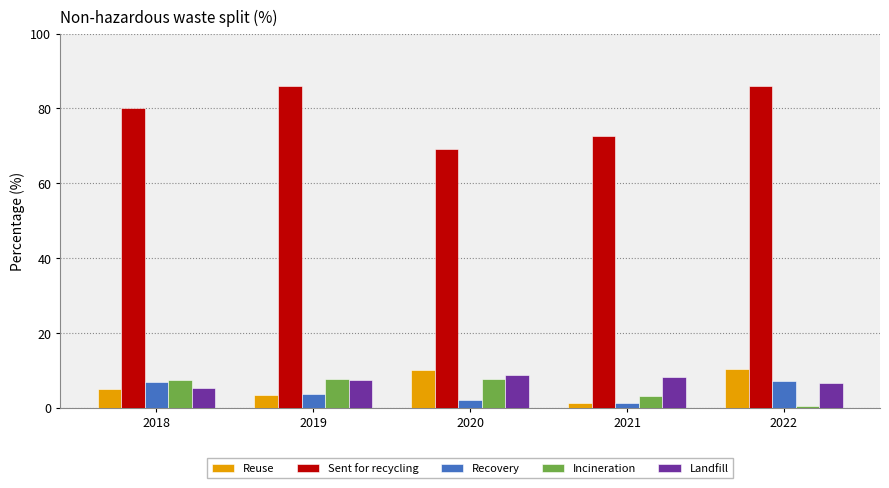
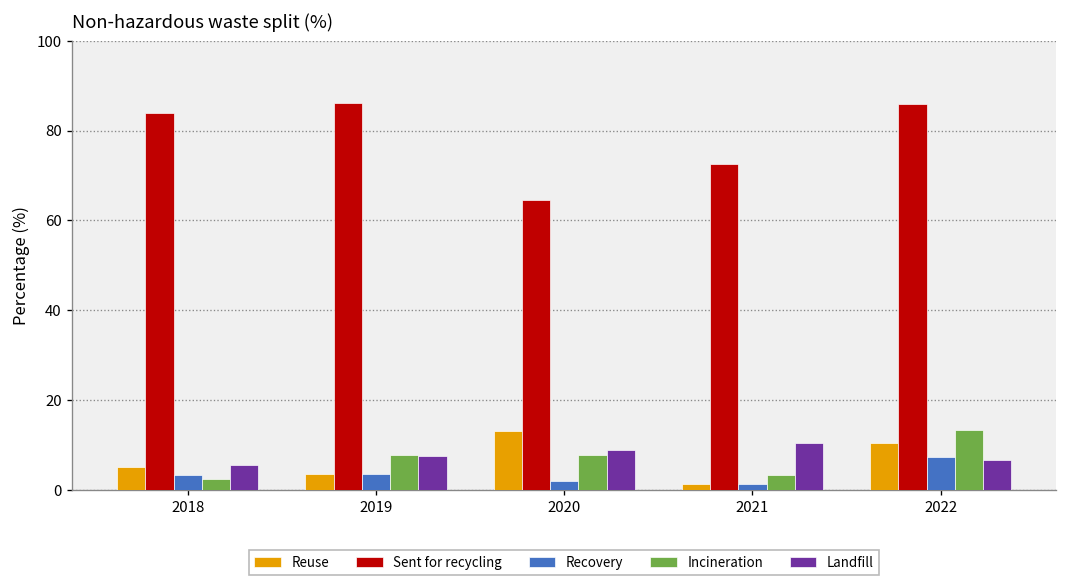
  {
    "Reuse": {
      "2018": 5,
      "2019": 4,
-     "2020": 10,
+     "2020": 13,
      "2021": 1,
      "2022": 10
    },
    "Sent for recycling": {
-     "2018": 80,
+     "2018": 84,
      "2019": 86,
-     "2020": 69,
+     "2020": 65,
      "2021": 73,
      "2022": 86
    },
    "Recovery": {
-     "2018": 7,
+     "2018": 3,
      "2019": 4,
      "2020": 2,
      "2021": 1,
      "2022": 7
    },
    "Incineration": {
-     "2018": 7,
+     "2018": 2,
      "2019": 8,
      "2020": 8,
      "2021": 3,
-     "2022": 1
+     "2022": 13
    },
    "Landfill": {
      "2018": 5,
      "2019": 7,
      "2020": 9,
-     "2021": 8,
+     "2021": 10,
      "2022": 7
    }
  }
